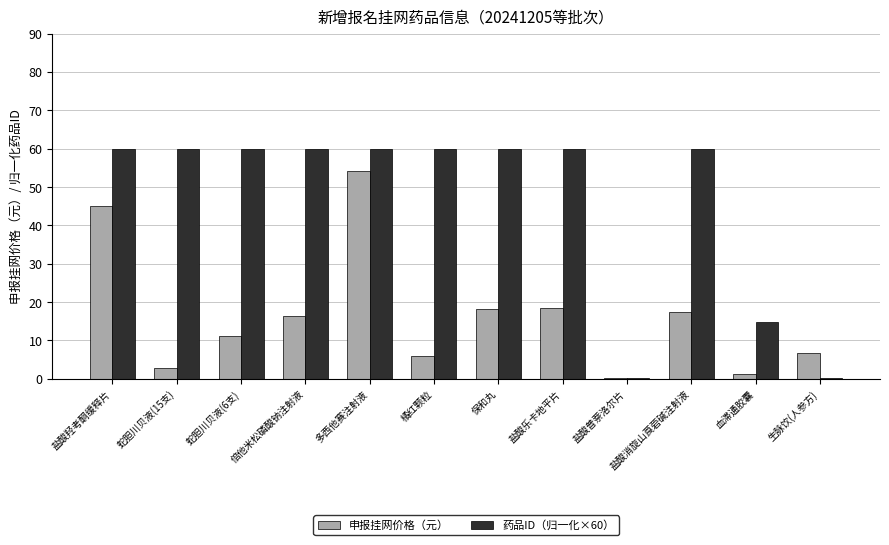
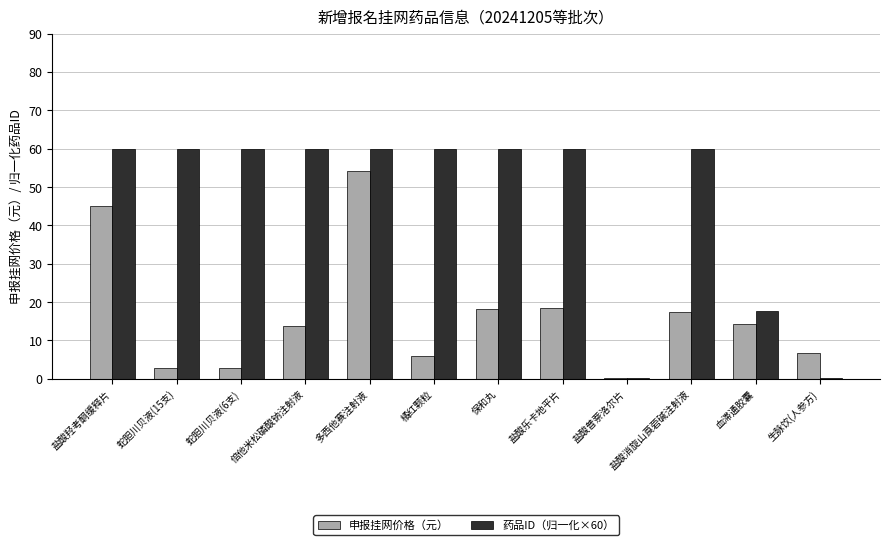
  {
    "申报挂网价格（元）": {
      "盐酸羟考酮缓释片": 45,
      "蛇胆川贝液(15支)": 3,
-     "蛇胆川贝液(6支)": 11,
-     "倍他米松磷酸钠注射液": 16,
+     "蛇胆川贝液(6支)": 3,
+     "倍他米松磷酸钠注射液": 14,
      "多西他赛注射液": 54,
      "橘红颗粒": 6,
      "保和丸": 18,
      "盐酸乐卡地平片": 18,
      "盐酸消旋山莨菪碱注射液": 17,
-     "血滞通胶囊": 1,
+     "血滞通胶囊": 14,
      "生脉饮(人参方)": 7
    },
    "药品ID（归一化×60）": {
      "盐酸羟考酮缓释片": 60,
      "蛇胆川贝液(15支)": 60,
      "蛇胆川贝液(6支)": 60,
      "倍他米松磷酸钠注射液": 60,
      "多西他赛注射液": 60,
      "橘红颗粒": 60,
      "保和丸": 60,
      "盐酸乐卡地平片": 60,
      "盐酸消旋山莨菪碱注射液": 60,
-     "血滞通胶囊": 15
+     "血滞通胶囊": 18
    }
  }
